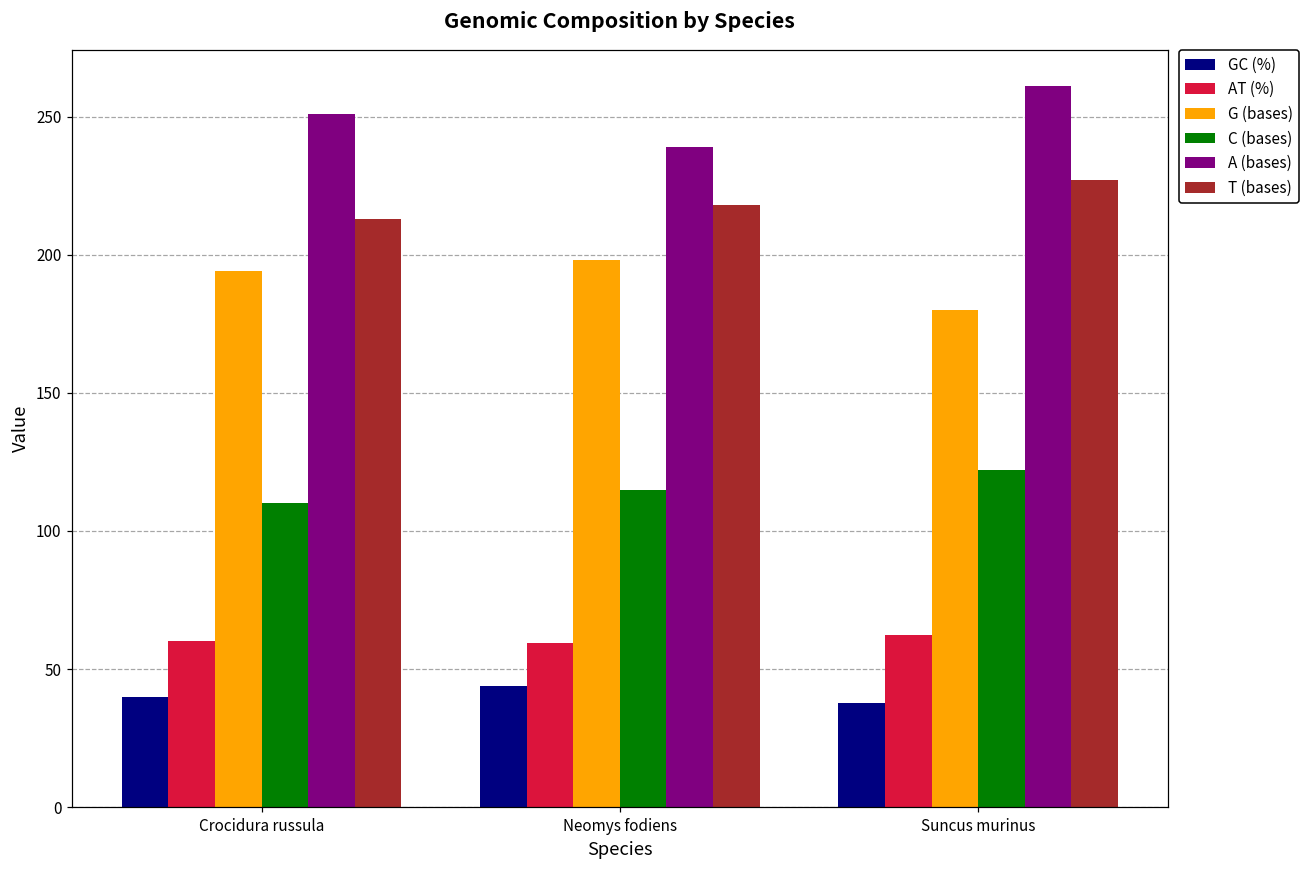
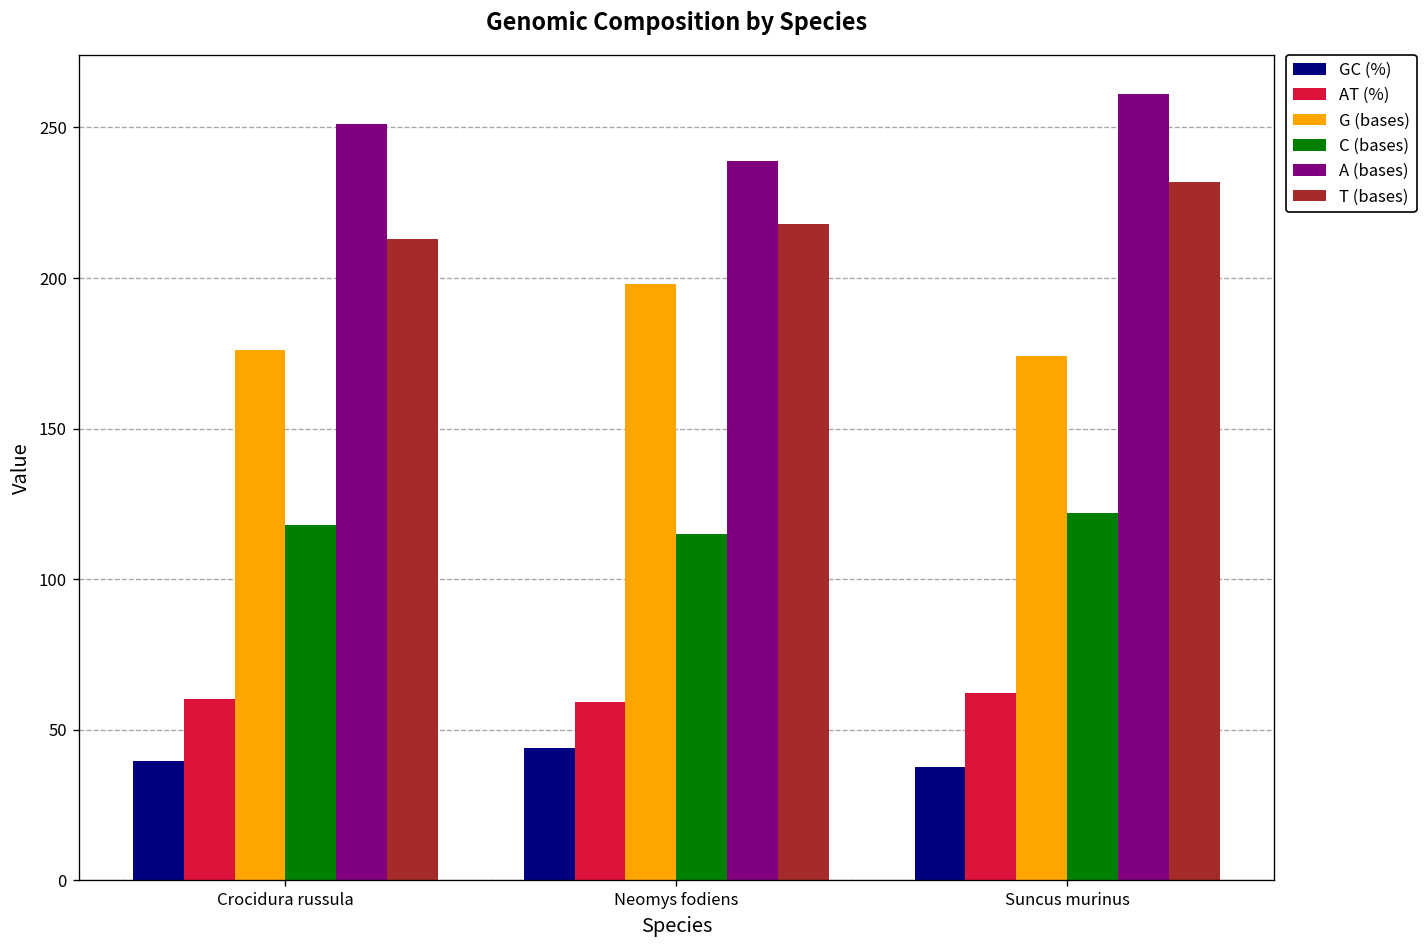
  {
    "GC (%)": {
      "Crocidura russula": 40,
      "Neomys fodiens": 44,
      "Suncus murinus": 38
    },
    "AT (%)": {
      "Crocidura russula": 60,
      "Neomys fodiens": 59,
      "Suncus murinus": 62
    },
    "G (bases)": {
-     "Crocidura russula": 194,
+     "Crocidura russula": 176,
      "Neomys fodiens": 198,
-     "Suncus murinus": 180
+     "Suncus murinus": 174
    },
    "C (bases)": {
-     "Crocidura russula": 110,
+     "Crocidura russula": 118,
      "Neomys fodiens": 115,
      "Suncus murinus": 122
    },
    "A (bases)": {
      "Crocidura russula": 251,
      "Neomys fodiens": 239,
      "Suncus murinus": 261
    },
    "T (bases)": {
      "Crocidura russula": 213,
      "Neomys fodiens": 218,
-     "Suncus murinus": 227
+     "Suncus murinus": 232
    }
  }
